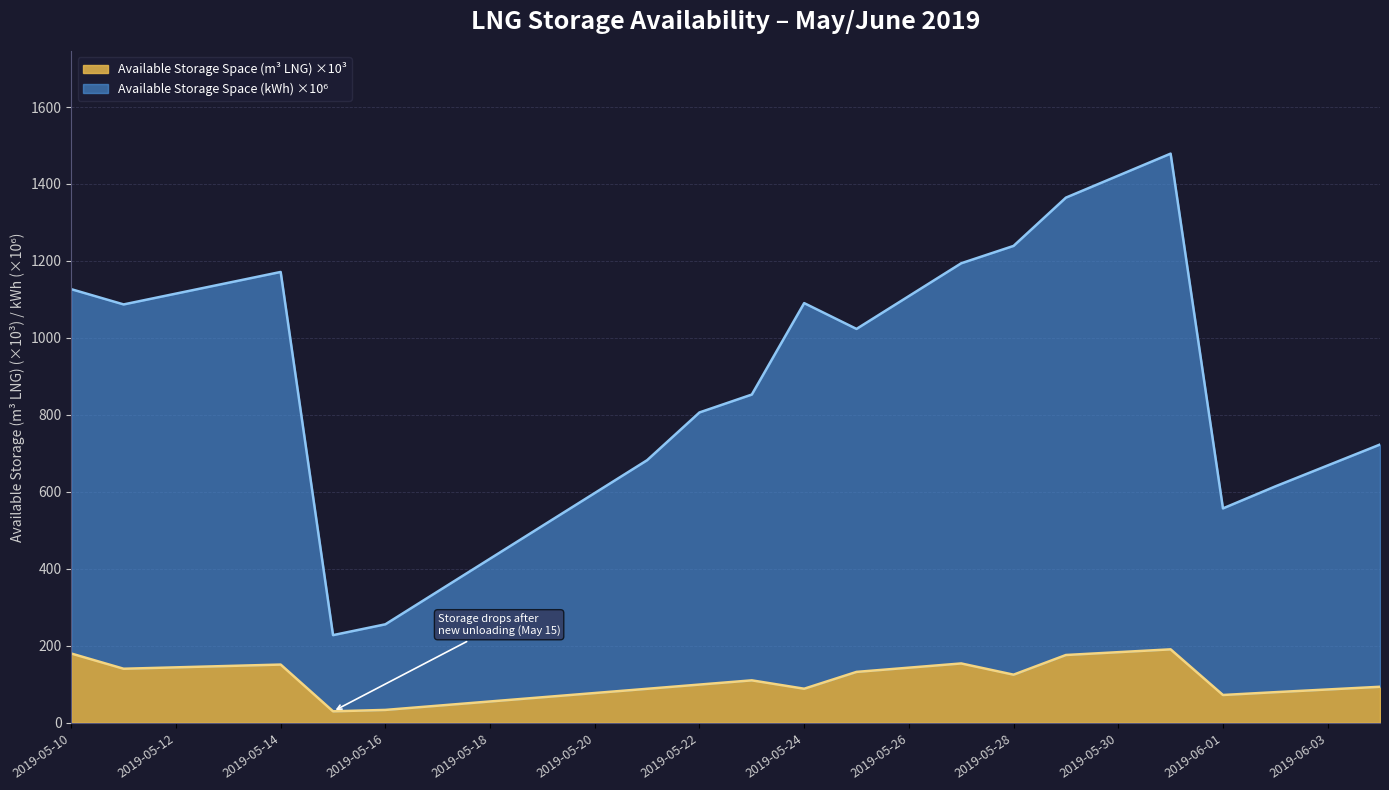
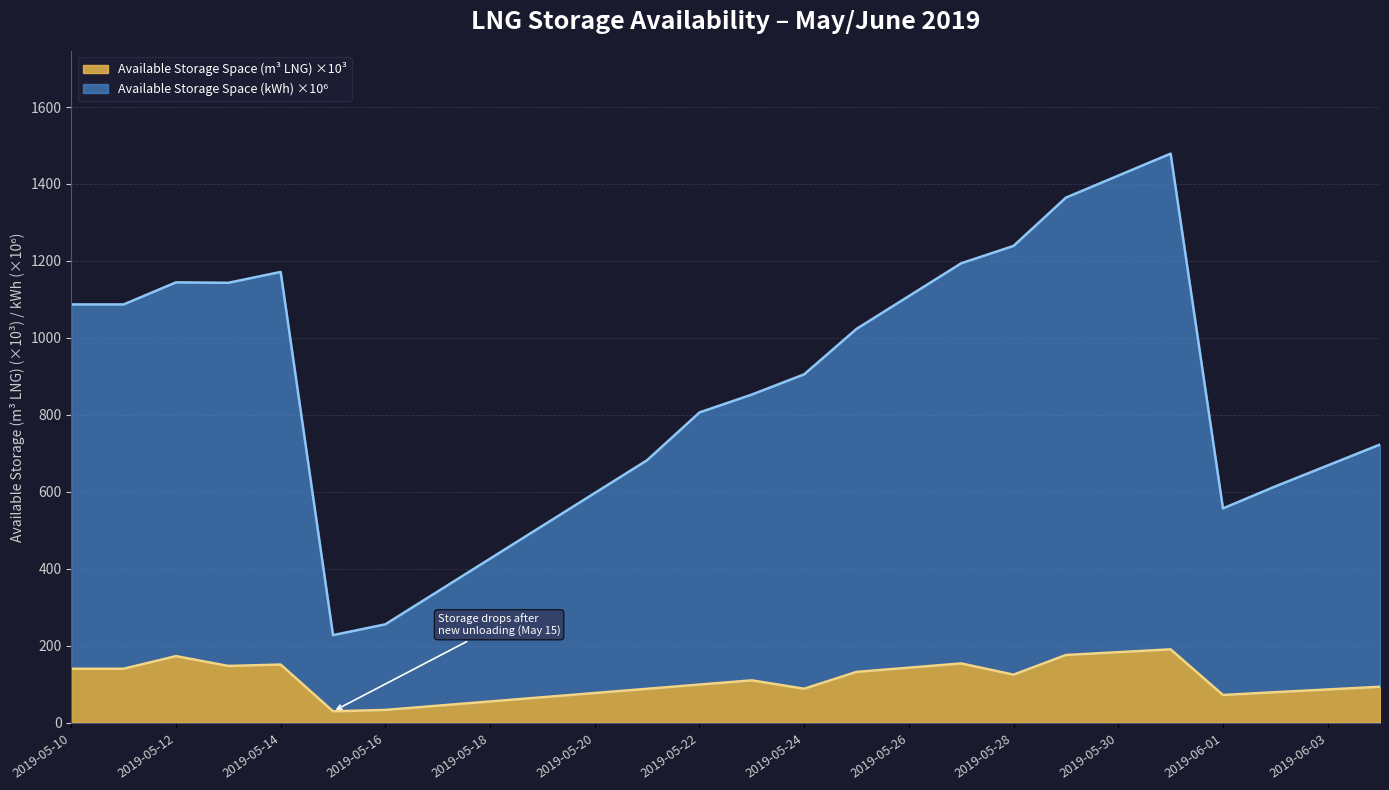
  {
    "Available Storage Space (m³ LNG) ×10³": {
-     "2019-05-10": 180,
-     "2019-05-12": 140,
+     "2019-05-10": 140,
+     "2019-05-12": 170,
      "2019-05-14": 150,
      "2019-05-16": 30,
      "2019-05-20": 80,
      "2019-05-22": 100,
      "2019-05-24": 90,
      "2019-05-26": 140,
      "2019-05-28": 120,
      "2019-05-30": 180,
      "2019-06-01": 70,
      "2019-06-03": 90
    },
    "Available Storage Space (kWh) ×10⁶": {
      "2019-05-10": 950,
      "2019-05-12": 970,
      "2019-05-14": 1020,
      "2019-05-18": 370,
      "2019-05-20": 520,
      "2019-05-22": 710,
-     "2019-05-24": 1000,
+     "2019-05-24": 820,
      "2019-05-26": 970,
      "2019-05-28": 1110,
      "2019-05-30": 1240,
      "2019-06-01": 490,
      "2019-06-03": 580
    }
  }
